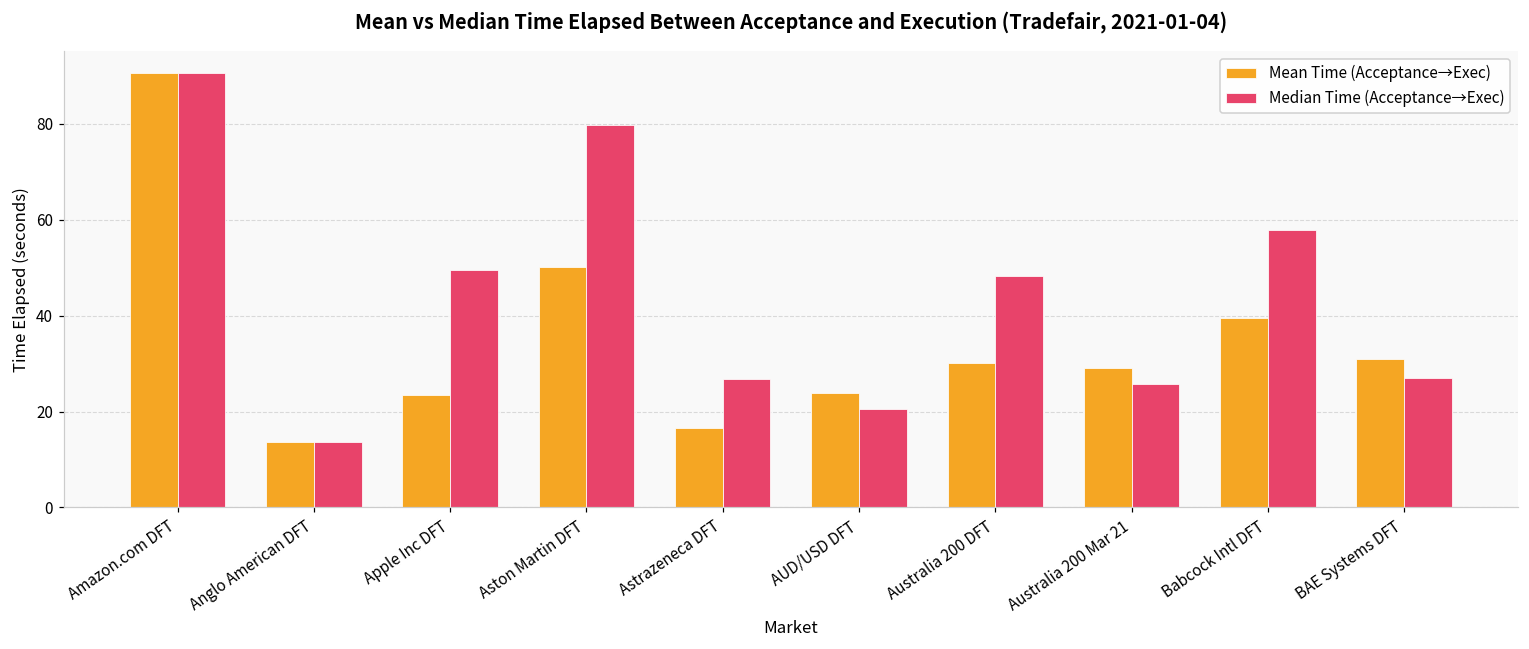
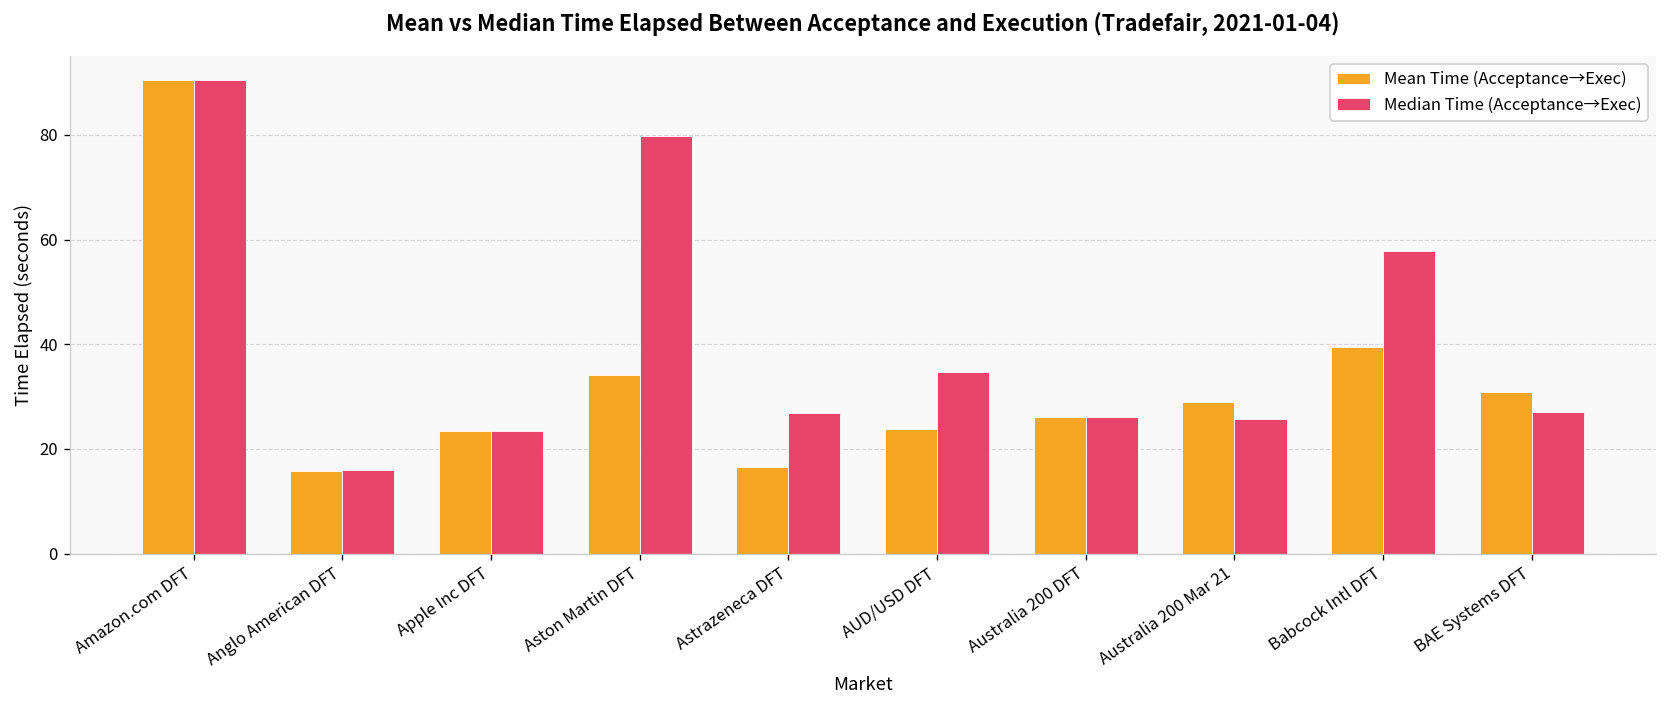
  {
    "Mean Time (Acceptance→Exec)": {
      "Amazon.com DFT": 91,
-     "Anglo American DFT": 14,
+     "Anglo American DFT": 16,
      "Apple Inc DFT": 24,
-     "Aston Martin DFT": 50,
+     "Aston Martin DFT": 34,
      "Astrazeneca DFT": 17,
      "AUD/USD DFT": 24,
-     "Australia 200 DFT": 30,
+     "Australia 200 DFT": 26,
      "Australia 200 Mar 21": 29,
      "Babcock Intl DFT": 40,
      "BAE Systems DFT": 31
    },
    "Median Time (Acceptance→Exec)": {
      "Amazon.com DFT": 91,
-     "Anglo American DFT": 14,
-     "Apple Inc DFT": 50,
+     "Anglo American DFT": 16,
+     "Apple Inc DFT": 24,
      "Aston Martin DFT": 80,
      "Astrazeneca DFT": 27,
-     "AUD/USD DFT": 21,
-     "Australia 200 DFT": 48,
+     "AUD/USD DFT": 35,
+     "Australia 200 DFT": 26,
      "Australia 200 Mar 21": 26,
      "Babcock Intl DFT": 58,
      "BAE Systems DFT": 27
    }
  }
